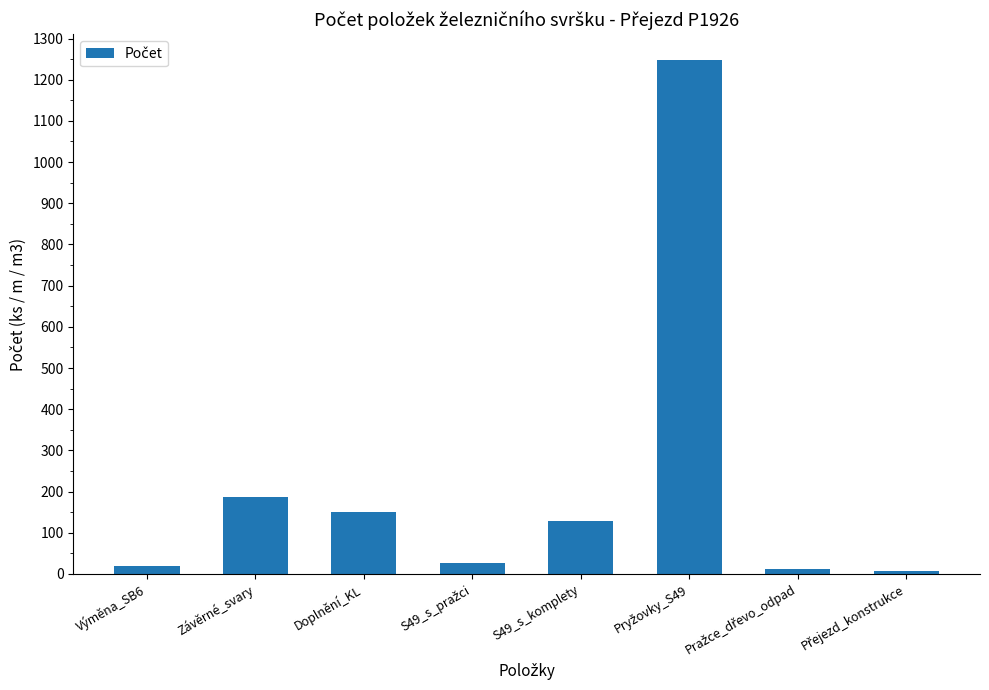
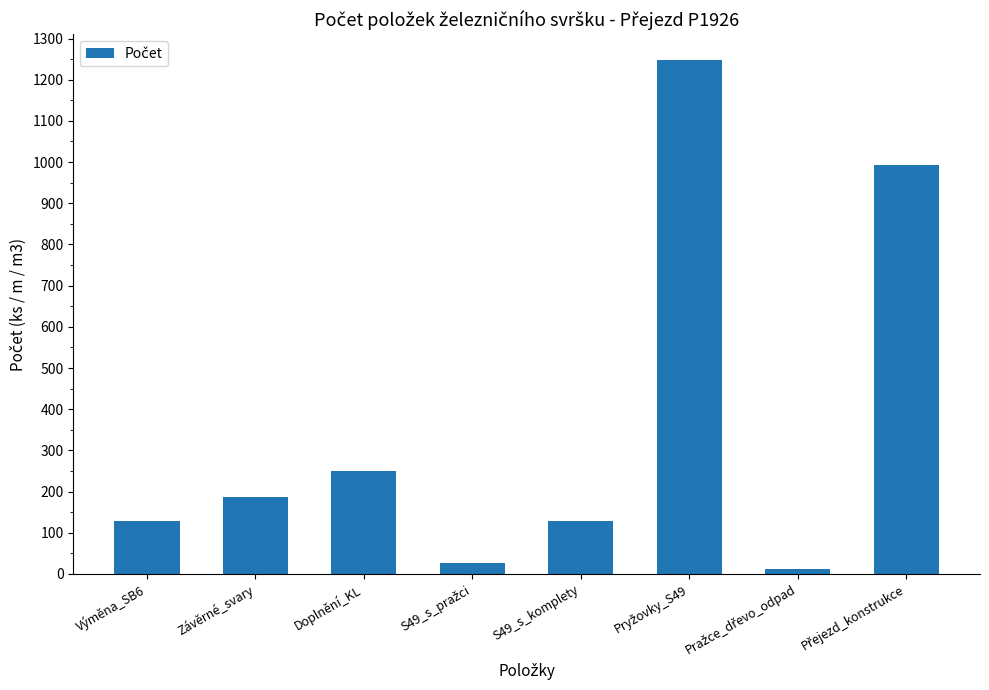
  {
-   "Výměna_SB6": 20,
+   "Výměna_SB6": 130,
    "Závěrné_svary": 190,
-   "Doplnění_KL": 150,
+   "Doplnění_KL": 250,
    "S49_s_pražci": 30,
    "S49_s_komplety": 130,
    "Pryžovky_S49": 1250,
    "Pražce_dřevo_odpad": 10,
-   "Přejezd_konstrukce": 10
+   "Přejezd_konstrukce": 990
  }
